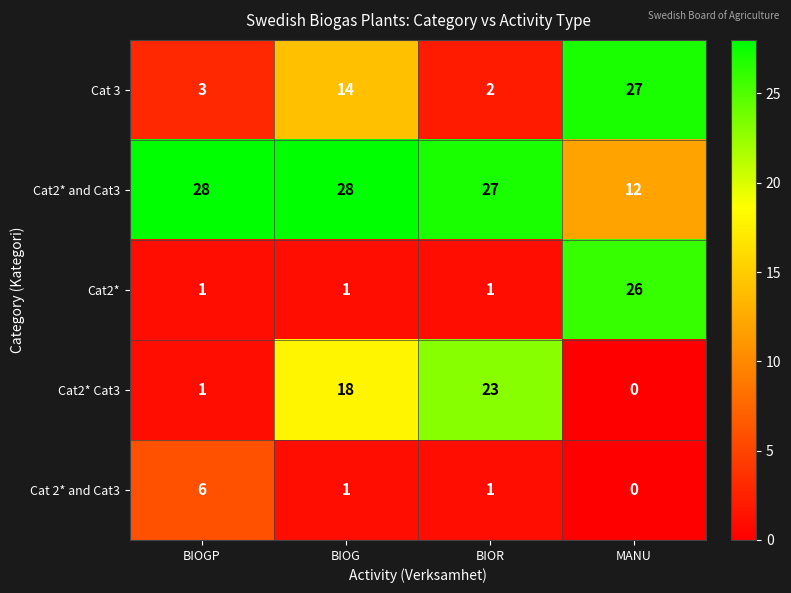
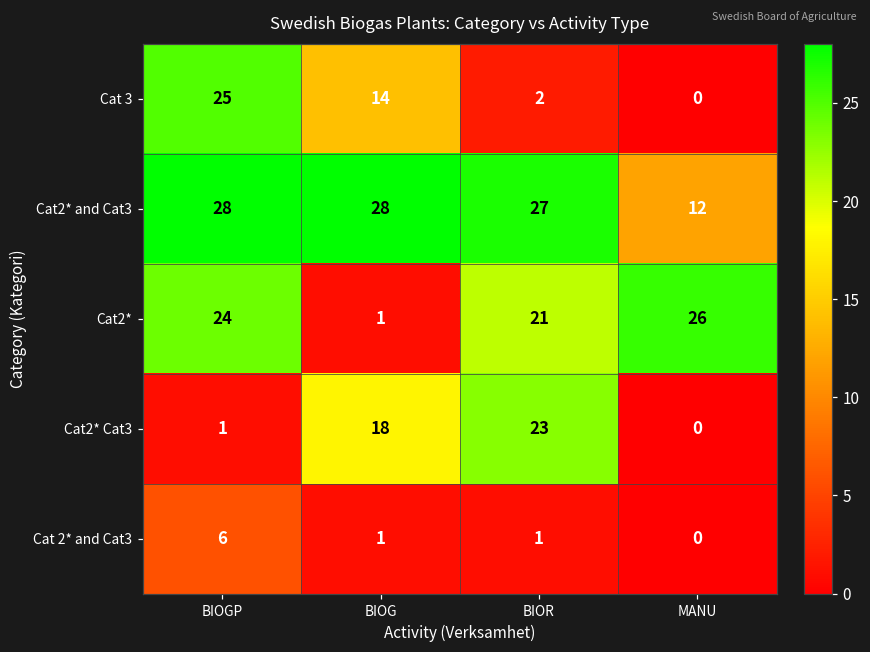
  {
    "Cat 3": {
-     "BIOGP": 3,
+     "BIOGP": 25,
      "BIOG": 14,
      "BIOR": 2,
-     "MANU": 27
+     "MANU": 0
    },
    "Cat2* and Cat3": {
      "BIOGP": 28,
      "BIOG": 28,
      "BIOR": 27,
      "MANU": 12
    },
    "Cat2*": {
-     "BIOGP": 1,
+     "BIOGP": 24,
      "BIOG": 1,
-     "BIOR": 1,
+     "BIOR": 21,
      "MANU": 26
    },
    "Cat2* Cat3": {
      "BIOGP": 1,
      "BIOG": 18,
      "BIOR": 23,
      "MANU": 0
    },
    "Cat 2* and Cat3": {
      "BIOGP": 6,
      "BIOG": 1,
      "BIOR": 1,
      "MANU": 0
    }
  }
